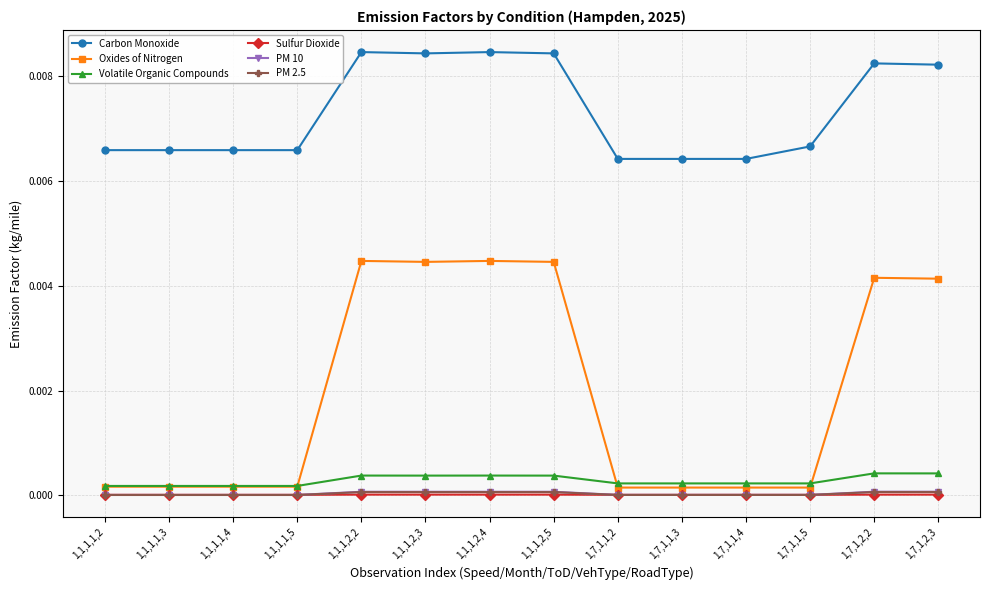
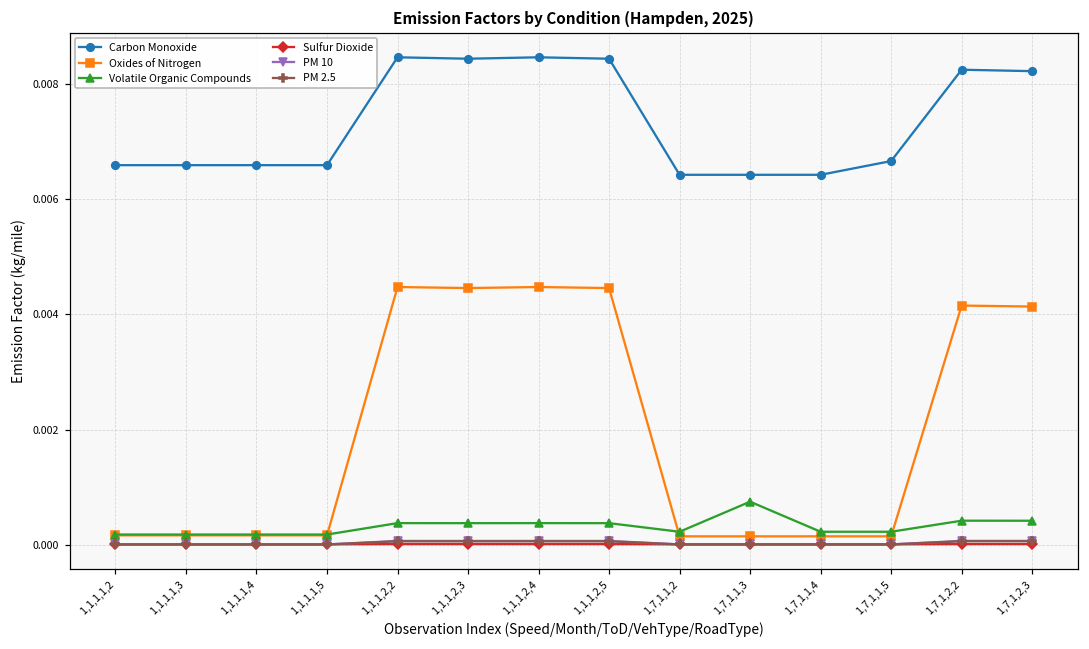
  {
    "Carbon Monoxide": {
      "1,1,1,1,2": 0.0066,
      "1,1,1,1,3": 0.0066,
      "1,1,1,1,4": 0.0066,
      "1,1,1,1,5": 0.0066,
      "1,1,1,2,2": 0.0085,
      "1,1,1,2,3": 0.0084,
      "1,1,1,2,4": 0.0085,
      "1,1,1,2,5": 0.0084,
      "1,7,1,1,2": 0.0064,
      "1,7,1,1,3": 0.0064,
      "1,7,1,1,4": 0.0064,
      "1,7,1,1,5": 0.0067,
      "1,7,1,2,2": 0.0082,
      "1,7,1,2,3": 0.0082
    },
    "Oxides of Nitrogen": {
      "1,1,1,2,2": 0.0045,
      "1,1,1,2,3": 0.0045,
      "1,1,1,2,4": 0.0045,
      "1,1,1,2,5": 0.0045,
      "1,7,1,1,2": 0.0001,
      "1,7,1,1,3": 0.0001,
      "1,7,1,1,4": 0.0001,
      "1,7,1,1,5": 0.0001,
      "1,7,1,2,2": 0.0042,
      "1,7,1,2,3": 0.0041
    },
    "Volatile Organic Compounds": {
      "1,1,1,2,2": 0.0004,
      "1,1,1,2,3": 0.0004,
      "1,1,1,2,4": 0.0004,
      "1,1,1,2,5": 0.0004,
      "1,7,1,1,2": 0.0002,
-     "1,7,1,1,3": 0.0002,
+     "1,7,1,1,3": 0.0008,
      "1,7,1,1,4": 0.0002,
      "1,7,1,1,5": 0.0002,
      "1,7,1,2,2": 0.0004,
      "1,7,1,2,3": 0.0004
    },
    "Sulfur Dioxide": {
      "1,7,1,2,2": 0.0000,
      "1,7,1,2,3": 0.0000
    },
    "PM 2.5": {
      "1,1,1,2,2": 0.0001,
      "1,1,1,2,3": 0.0001,
      "1,1,1,2,4": 0.0001,
      "1,1,1,2,5": 0.0001,
      "1,7,1,2,2": 0.0001,
      "1,7,1,2,3": 0.0001
    }
  }
